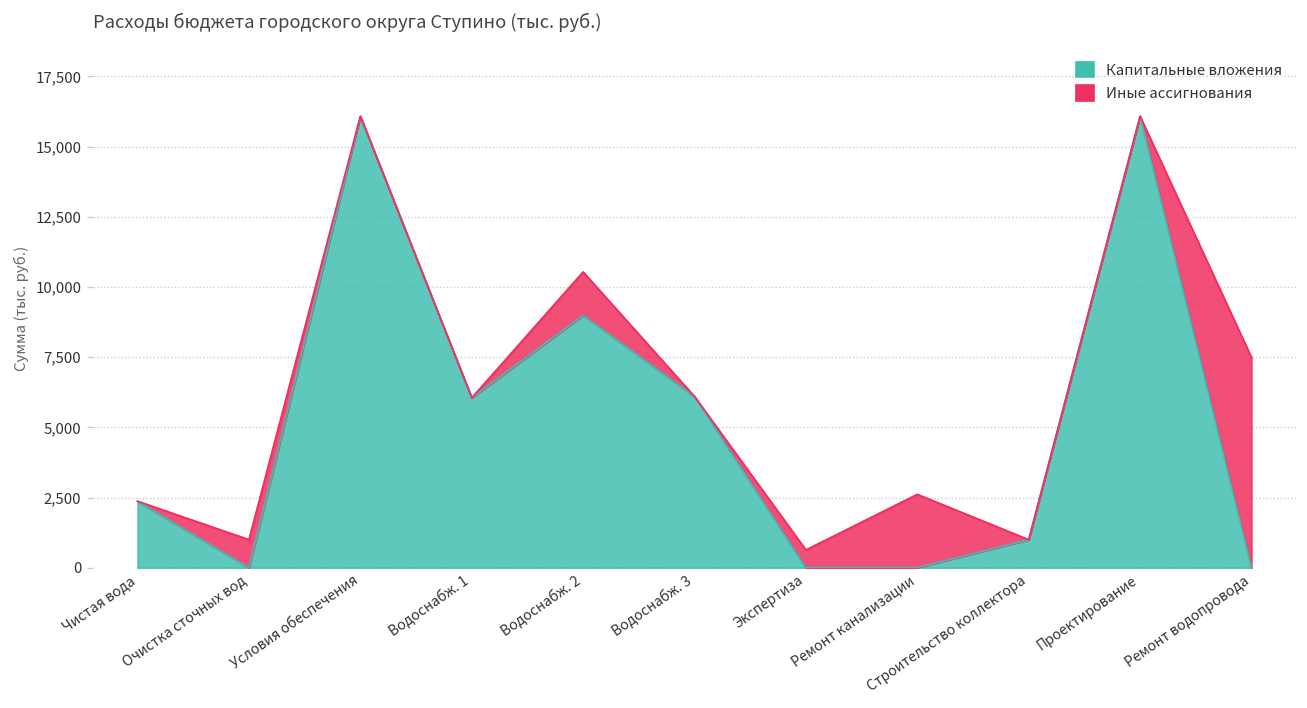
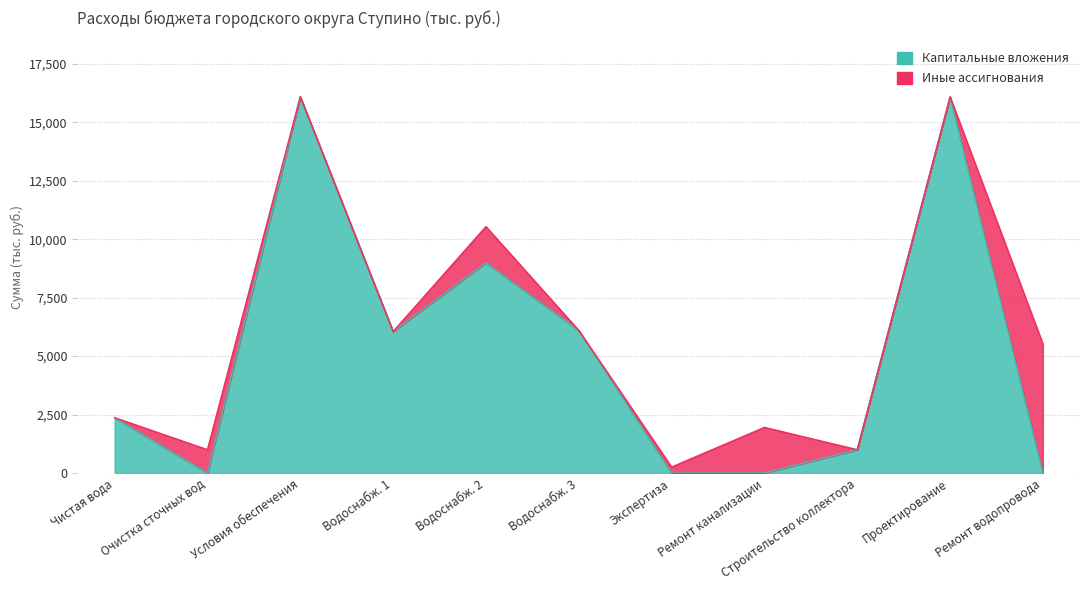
  {
    "Капитальные вложения": {
      "Очистка сточных вод": "0",
      "Водоснабж. 2": "9,000",
      "Экспертиза": "0",
      "Ремонт канализации": "0",
      "Ремонт водопровода": "0"
    },
    "Иные ассигнования": {
      "Очистка сточных вод": "1,000",
      "Водоснабж. 2": "1,500",
-     "Экспертиза": "600",
-     "Ремонт канализации": "2,600",
-     "Ремонт водопровода": "7,500"
+     "Экспертиза": "300",
+     "Ремонт канализации": "2,000",
+     "Ремонт водопровода": "5,500"
    }
  }
